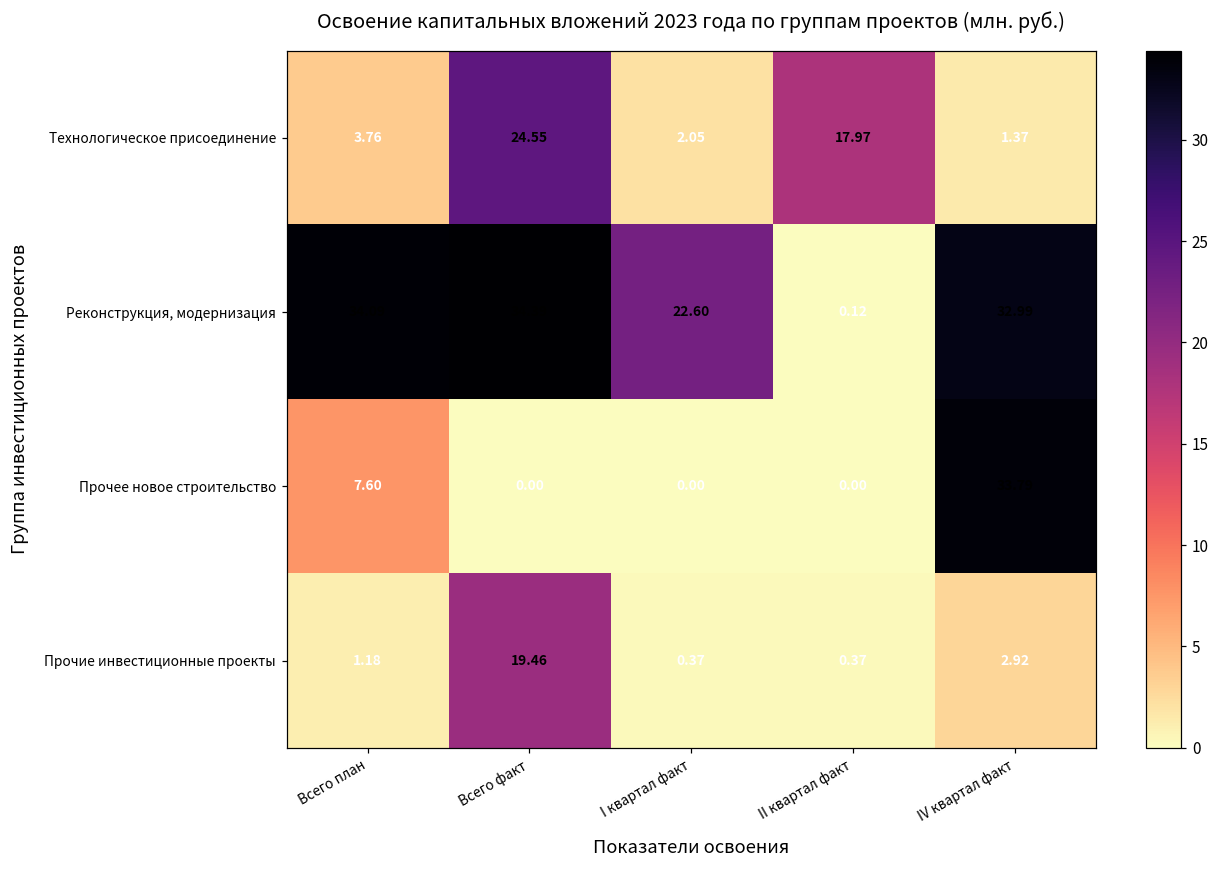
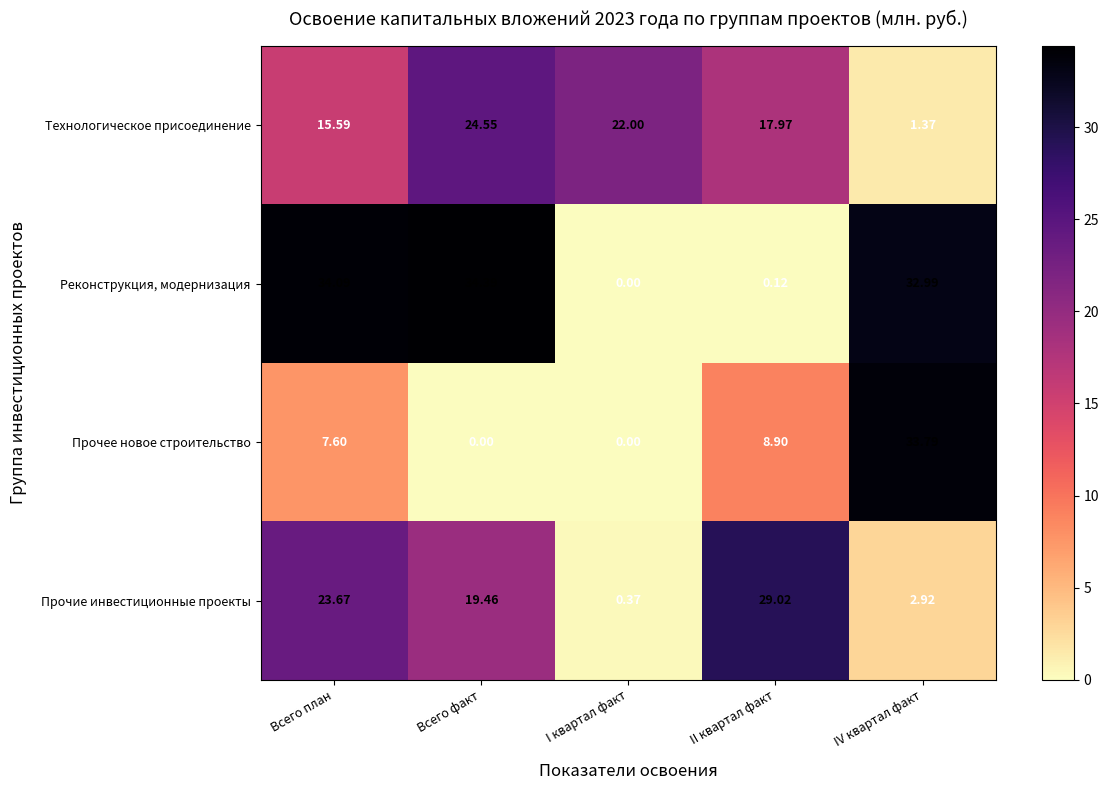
  {
    "Технологическое присоединение": {
-     "Всего план": 3.76,
+     "Всего план": 15.59,
      "Всего факт": 24.55,
-     "I квартал факт": 2.05,
+     "I квартал факт": 22.00,
      "II квартал факт": 17.97,
      "IV квартал факт": 1.37
    },
    "Реконструкция, модернизация": {
-     "I квартал факт": 22.60,
+     "I квартал факт": 0.00,
      "II квартал факт": 0.12
    },
    "Прочее новое строительство": {
      "Всего план": 7.60,
      "Всего факт": 0.00,
      "I квартал факт": 0.00,
-     "II квартал факт": 0.00
+     "II квартал факт": 8.90
    },
    "Прочие инвестиционные проекты": {
-     "Всего план": 1.18,
+     "Всего план": 23.67,
      "Всего факт": 19.46,
      "I квартал факт": 0.37,
-     "II квартал факт": 0.37,
+     "II квартал факт": 29.02,
      "IV квартал факт": 2.92
    }
  }
